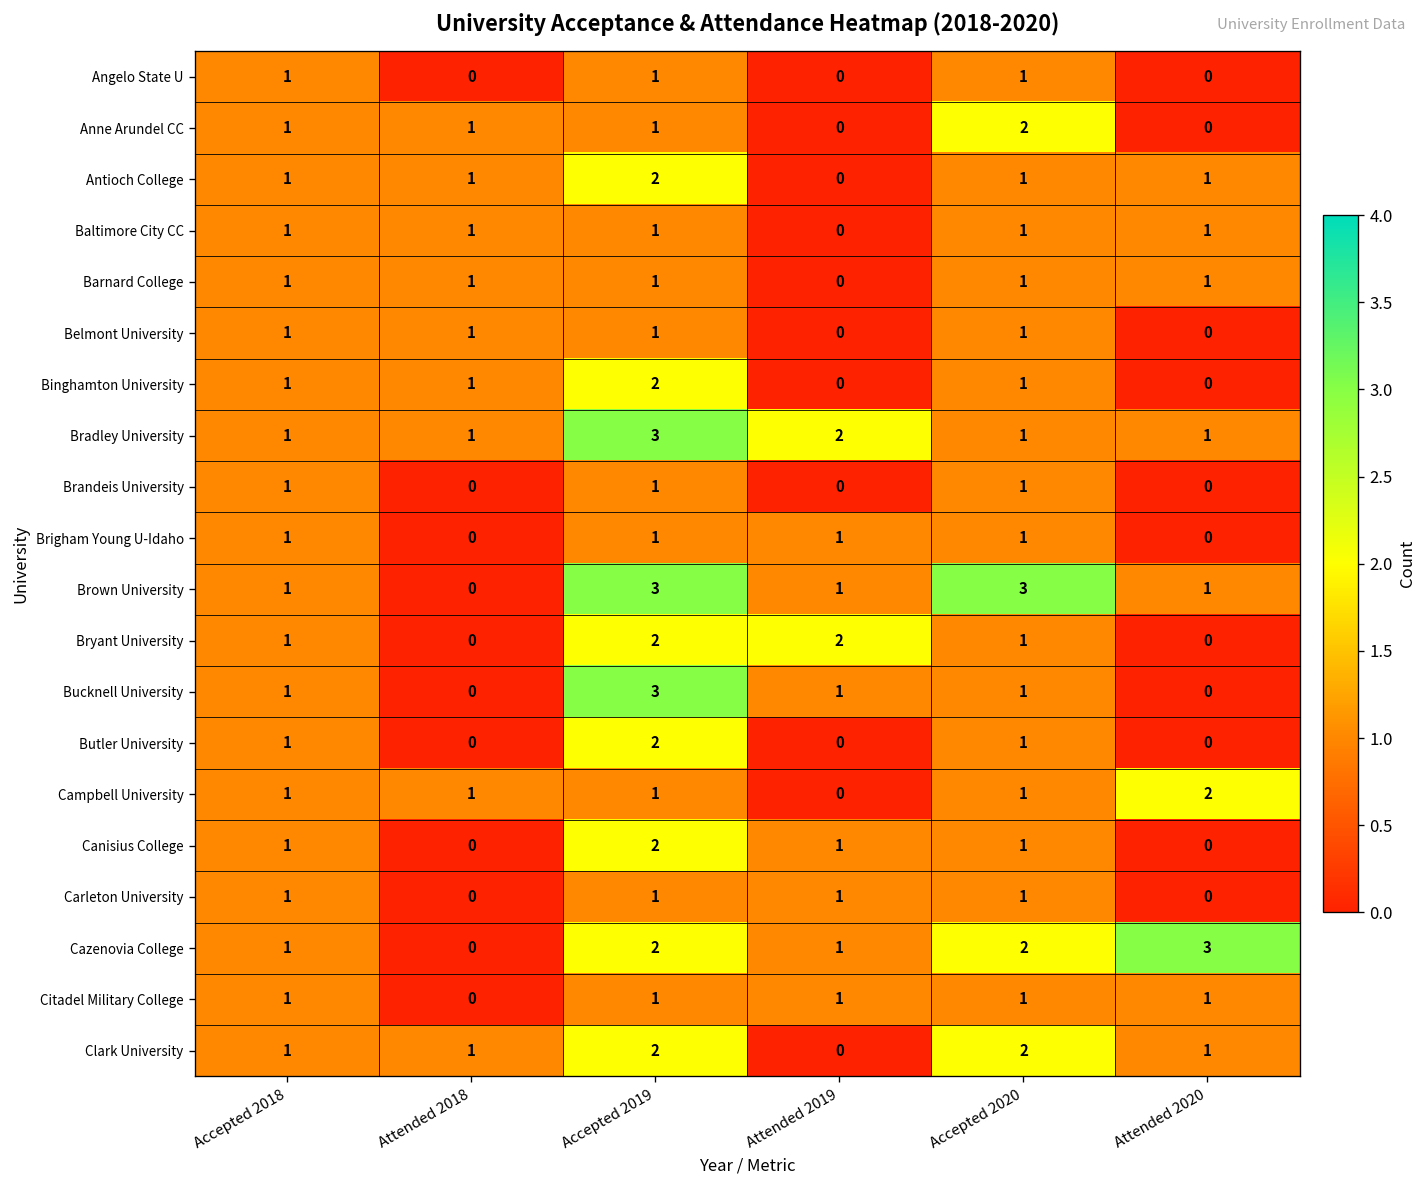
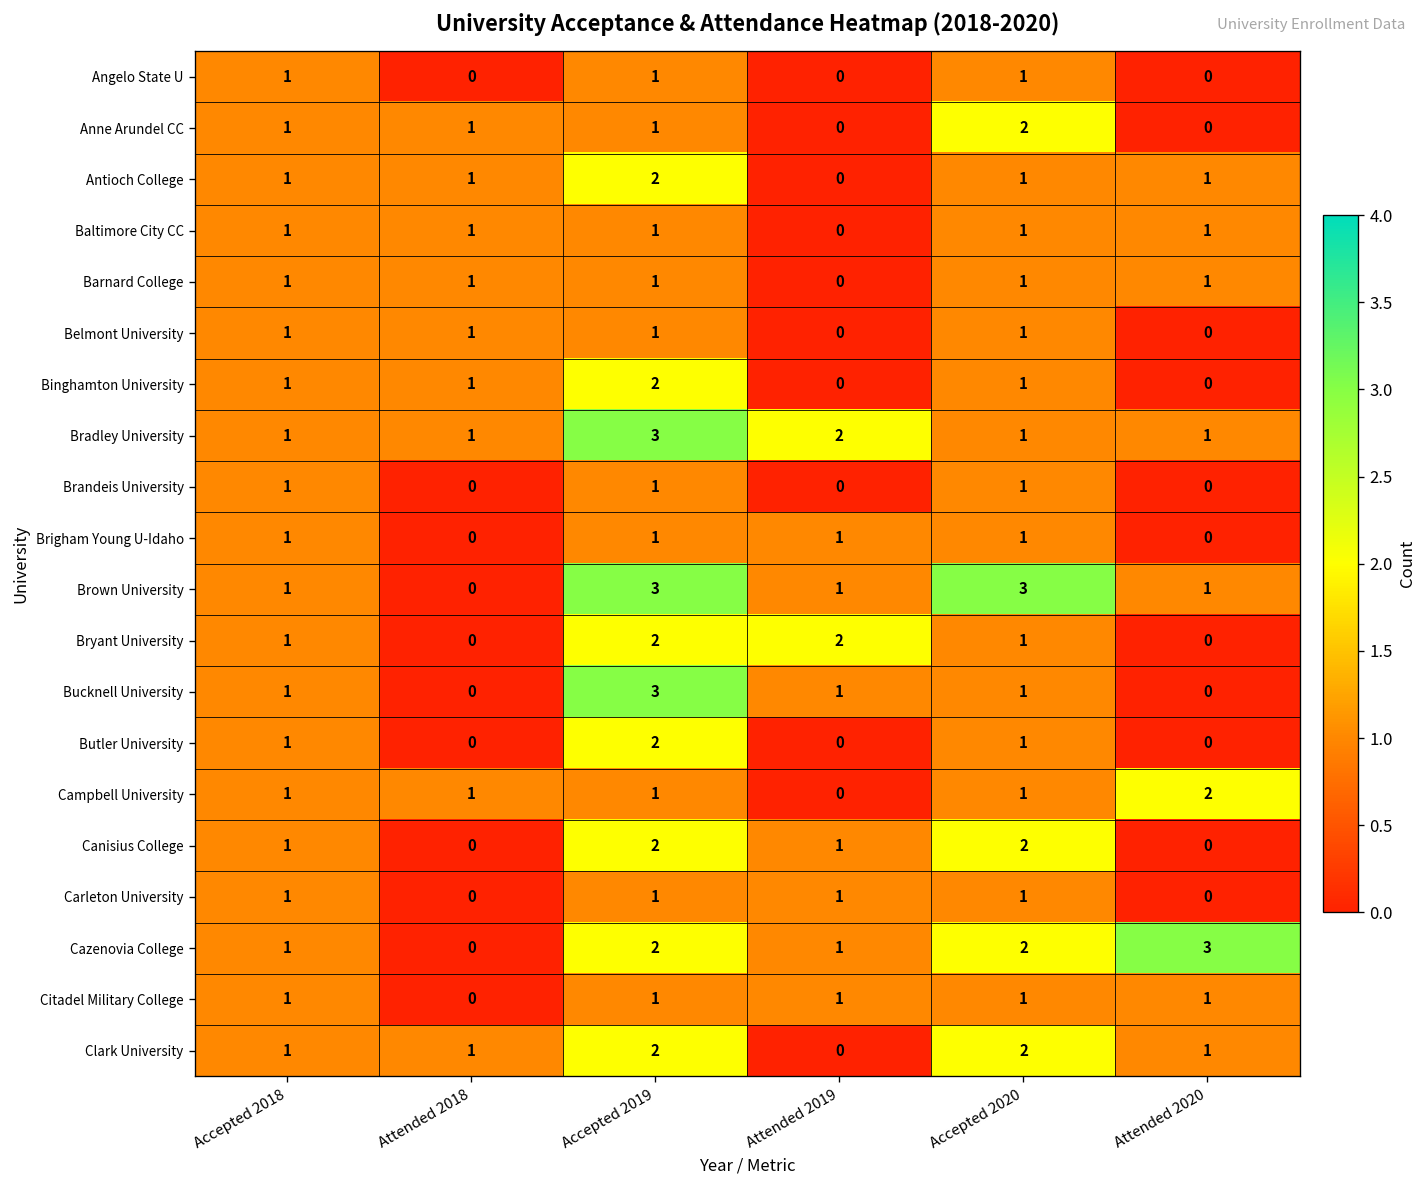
  {
    "Angelo State U": {
      "Accepted 2018": 1,
      "Attended 2018": 0,
      "Accepted 2019": 1,
      "Attended 2019": 0,
      "Accepted 2020": 1,
      "Attended 2020": 0
    },
    "Anne Arundel CC": {
      "Accepted 2018": 1,
      "Attended 2018": 1,
      "Accepted 2019": 1,
      "Attended 2019": 0,
      "Accepted 2020": 2,
      "Attended 2020": 0
    },
    "Antioch College": {
      "Accepted 2018": 1,
      "Attended 2018": 1,
      "Accepted 2019": 2,
      "Attended 2019": 0,
      "Accepted 2020": 1,
      "Attended 2020": 1
    },
    "Baltimore City CC": {
      "Accepted 2018": 1,
      "Attended 2018": 1,
      "Accepted 2019": 1,
      "Attended 2019": 0,
      "Accepted 2020": 1,
      "Attended 2020": 1
    },
    "Barnard College": {
      "Accepted 2018": 1,
      "Attended 2018": 1,
      "Accepted 2019": 1,
      "Attended 2019": 0,
      "Accepted 2020": 1,
      "Attended 2020": 1
    },
    "Belmont University": {
      "Accepted 2018": 1,
      "Attended 2018": 1,
      "Accepted 2019": 1,
      "Attended 2019": 0,
      "Accepted 2020": 1,
      "Attended 2020": 0
    },
    "Binghamton University": {
      "Accepted 2018": 1,
      "Attended 2018": 1,
      "Accepted 2019": 2,
      "Attended 2019": 0,
      "Accepted 2020": 1,
      "Attended 2020": 0
    },
    "Bradley University": {
      "Accepted 2018": 1,
      "Attended 2018": 1,
      "Accepted 2019": 3,
      "Attended 2019": 2,
      "Accepted 2020": 1,
      "Attended 2020": 1
    },
    "Brandeis University": {
      "Accepted 2018": 1,
      "Attended 2018": 0,
      "Accepted 2019": 1,
      "Attended 2019": 0,
      "Accepted 2020": 1,
      "Attended 2020": 0
    },
    "Brigham Young U-Idaho": {
      "Accepted 2018": 1,
      "Attended 2018": 0,
      "Accepted 2019": 1,
      "Attended 2019": 1,
      "Accepted 2020": 1,
      "Attended 2020": 0
    },
    "Brown University": {
      "Accepted 2018": 1,
      "Attended 2018": 0,
      "Accepted 2019": 3,
      "Attended 2019": 1,
      "Accepted 2020": 3,
      "Attended 2020": 1
    },
    "Bryant University": {
      "Accepted 2018": 1,
      "Attended 2018": 0,
      "Accepted 2019": 2,
      "Attended 2019": 2,
      "Accepted 2020": 1,
      "Attended 2020": 0
    },
    "Bucknell University": {
      "Accepted 2018": 1,
      "Attended 2018": 0,
      "Accepted 2019": 3,
      "Attended 2019": 1,
      "Accepted 2020": 1,
      "Attended 2020": 0
    },
    "Butler University": {
      "Accepted 2018": 1,
      "Attended 2018": 0,
      "Accepted 2019": 2,
      "Attended 2019": 0,
      "Accepted 2020": 1,
      "Attended 2020": 0
    },
    "Campbell University": {
      "Accepted 2018": 1,
      "Attended 2018": 1,
      "Accepted 2019": 1,
      "Attended 2019": 0,
      "Accepted 2020": 1,
      "Attended 2020": 2
    },
    "Canisius College": {
      "Accepted 2018": 1,
      "Attended 2018": 0,
      "Accepted 2019": 2,
      "Attended 2019": 1,
-     "Accepted 2020": 1,
+     "Accepted 2020": 2,
      "Attended 2020": 0
    },
    "Carleton University": {
      "Accepted 2018": 1,
      "Attended 2018": 0,
      "Accepted 2019": 1,
      "Attended 2019": 1,
      "Accepted 2020": 1,
      "Attended 2020": 0
    },
    "Cazenovia College": {
      "Accepted 2018": 1,
      "Attended 2018": 0,
      "Accepted 2019": 2,
      "Attended 2019": 1,
      "Accepted 2020": 2,
      "Attended 2020": 3
    },
    "Citadel Military College": {
      "Accepted 2018": 1,
      "Attended 2018": 0,
      "Accepted 2019": 1,
      "Attended 2019": 1,
      "Accepted 2020": 1,
      "Attended 2020": 1
    },
    "Clark University": {
      "Accepted 2018": 1,
      "Attended 2018": 1,
      "Accepted 2019": 2,
      "Attended 2019": 0,
      "Accepted 2020": 2,
      "Attended 2020": 1
    }
  }
